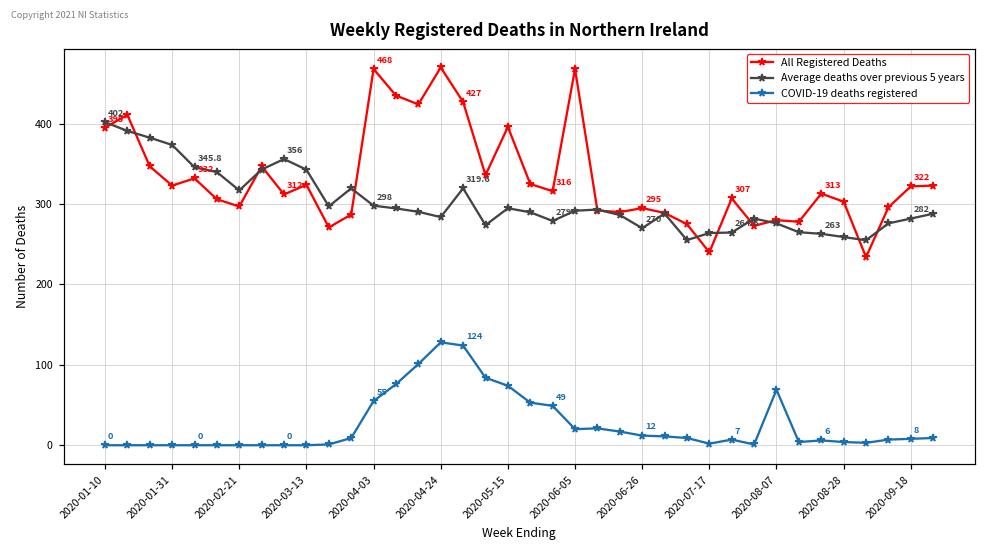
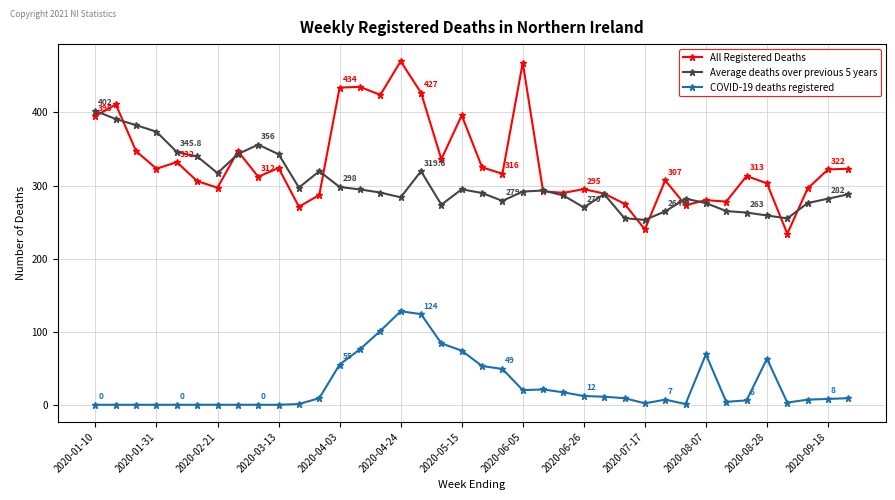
  {
    "All Registered Deaths": {
-     "2020-04-03": 468,
+     "2020-04-03": 434,
      "2020-06-26": 295,
      "2020-09-18": 322
    },
    "Average deaths over previous 5 years": {
      "2020-01-31": 370,
      "2020-02-21": 320,
      "2020-03-13": 340,
      "2020-04-24": 280,
      "2020-05-15": 290,
-     "2020-07-17": 260,
+     "2020-07-17": 250,
      "2020-08-07": 280,
      "2020-08-28": 260
    },
    "COVID-19 deaths registered": {
      "2020-04-24": 130,
      "2020-05-15": 70,
      "2020-06-05": 20,
      "2020-07-17": 0,
      "2020-08-07": 70,
-     "2020-08-28": 0
+     "2020-08-28": 60
    }
  }
